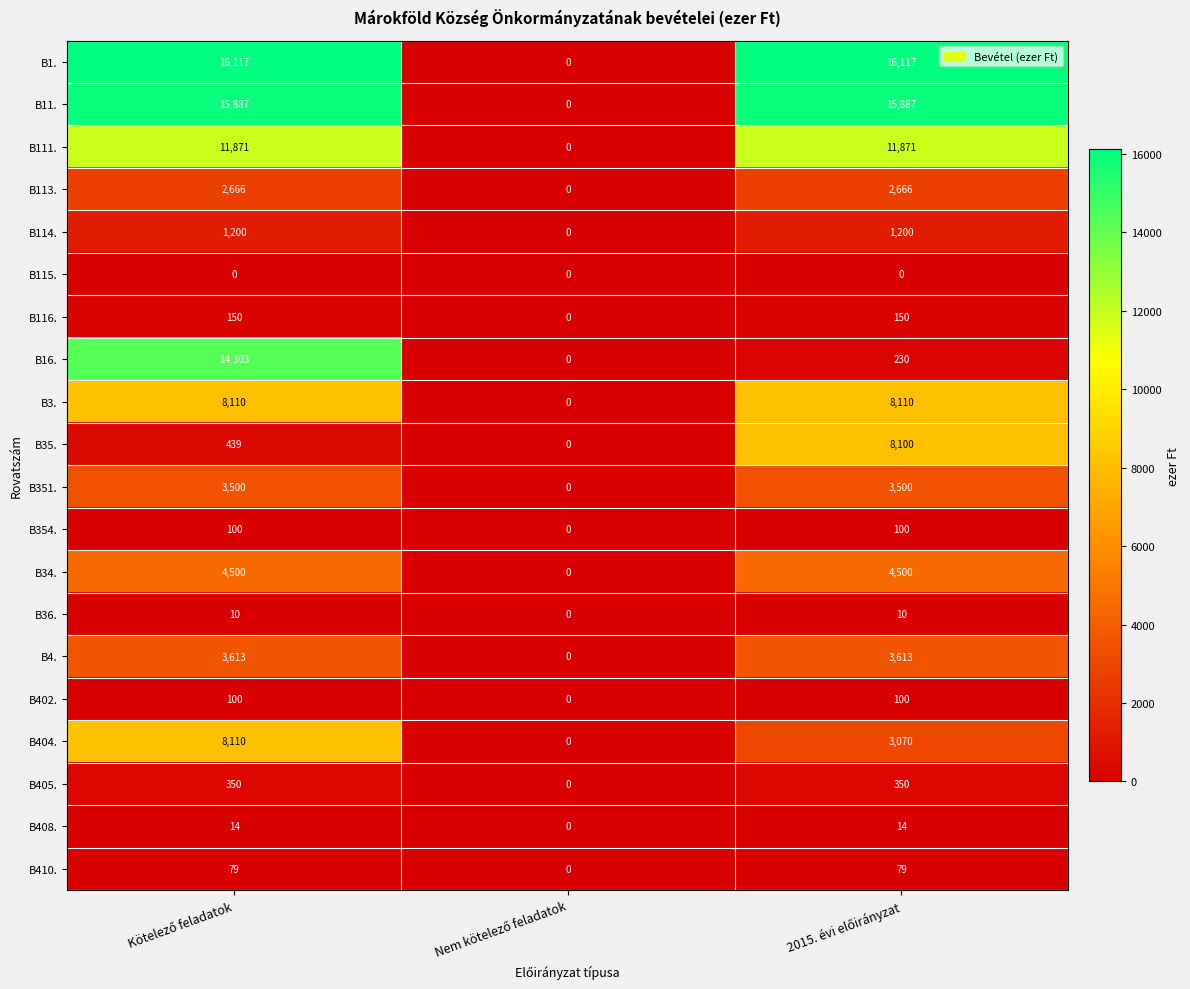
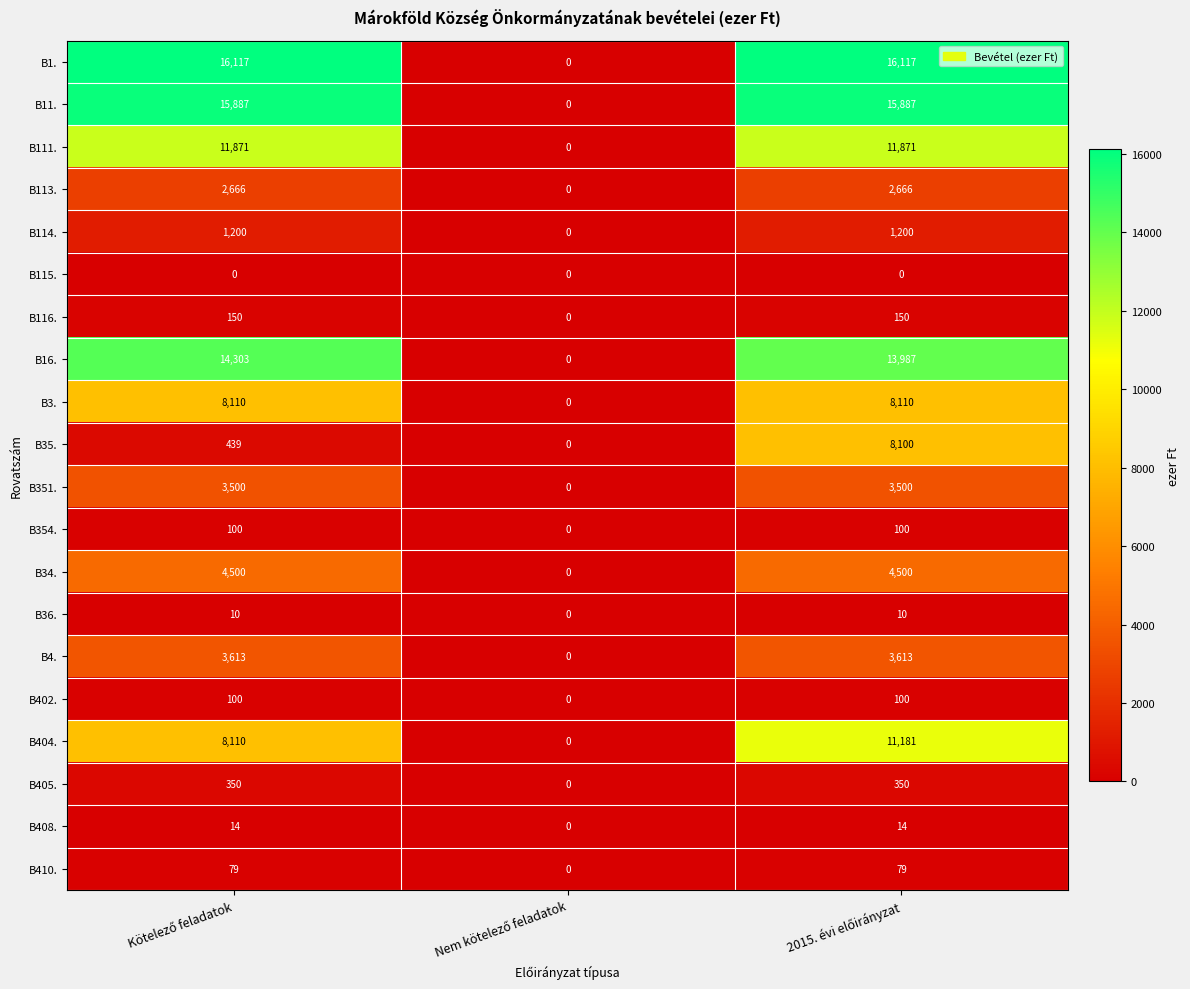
  {
    "B1.": {
      "Kötelező feladatok": "16,117",
      "Nem kötelező feladatok": "0",
      "2015. évi előirányzat": "16,117"
    },
    "B11.": {
      "Kötelező feladatok": "15,887",
      "Nem kötelező feladatok": "0",
      "2015. évi előirányzat": "15,887"
    },
    "B111.": {
      "Kötelező feladatok": "11,871",
      "Nem kötelező feladatok": "0",
      "2015. évi előirányzat": "11,871"
    },
    "B113.": {
      "Kötelező feladatok": "2,666",
      "Nem kötelező feladatok": "0",
      "2015. évi előirányzat": "2,666"
    },
    "B114.": {
      "Kötelező feladatok": "1,200",
      "Nem kötelező feladatok": "0",
      "2015. évi előirányzat": "1,200"
    },
    "B115.": {
      "Kötelező feladatok": "0",
      "Nem kötelező feladatok": "0",
      "2015. évi előirányzat": "0"
    },
    "B116.": {
      "Kötelező feladatok": "150",
      "Nem kötelező feladatok": "0",
      "2015. évi előirányzat": "150"
    },
    "B16.": {
      "Kötelező feladatok": "14,303",
      "Nem kötelező feladatok": "0",
-     "2015. évi előirányzat": "230"
+     "2015. évi előirányzat": "13,987"
    },
    "B3.": {
      "Kötelező feladatok": "8,110",
      "Nem kötelező feladatok": "0",
      "2015. évi előirányzat": "8,110"
    },
    "B35.": {
      "Kötelező feladatok": "439",
      "Nem kötelező feladatok": "0",
      "2015. évi előirányzat": "8,100"
    },
    "B351.": {
      "Kötelező feladatok": "3,500",
      "Nem kötelező feladatok": "0",
      "2015. évi előirányzat": "3,500"
    },
    "B354.": {
      "Kötelező feladatok": "100",
      "Nem kötelező feladatok": "0",
      "2015. évi előirányzat": "100"
    },
    "B34.": {
      "Kötelező feladatok": "4,500",
      "Nem kötelező feladatok": "0",
      "2015. évi előirányzat": "4,500"
    },
    "B36.": {
      "Kötelező feladatok": "10",
      "Nem kötelező feladatok": "0",
      "2015. évi előirányzat": "10"
    },
    "B4.": {
      "Kötelező feladatok": "3,613",
      "Nem kötelező feladatok": "0",
      "2015. évi előirányzat": "3,613"
    },
    "B402.": {
      "Kötelező feladatok": "100",
      "Nem kötelező feladatok": "0",
      "2015. évi előirányzat": "100"
    },
    "B404.": {
      "Kötelező feladatok": "8,110",
      "Nem kötelező feladatok": "0",
-     "2015. évi előirányzat": "3,070"
+     "2015. évi előirányzat": "11,181"
    },
    "B405.": {
      "Kötelező feladatok": "350",
      "Nem kötelező feladatok": "0",
      "2015. évi előirányzat": "350"
    },
    "B408.": {
      "Kötelező feladatok": "14",
      "Nem kötelező feladatok": "0",
      "2015. évi előirányzat": "14"
    },
    "B410.": {
      "Kötelező feladatok": "79",
      "Nem kötelező feladatok": "0",
      "2015. évi előirányzat": "79"
    }
  }
